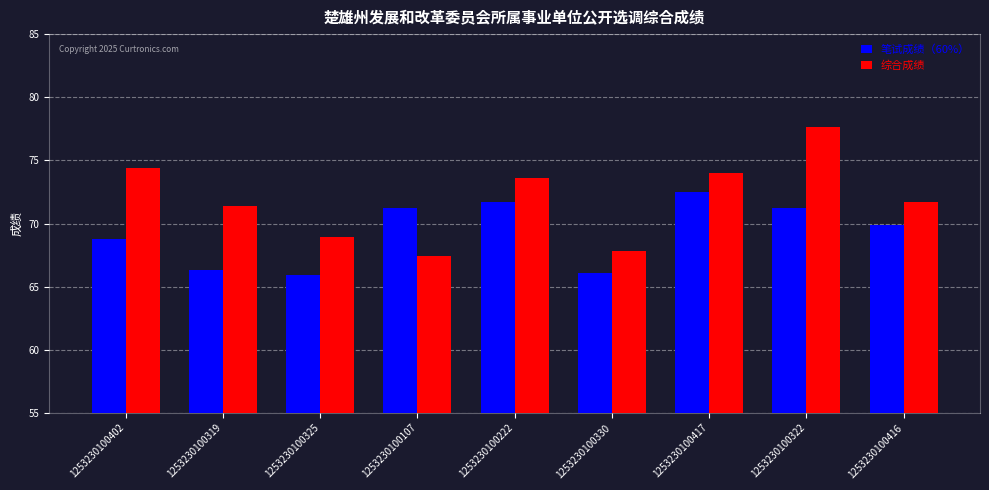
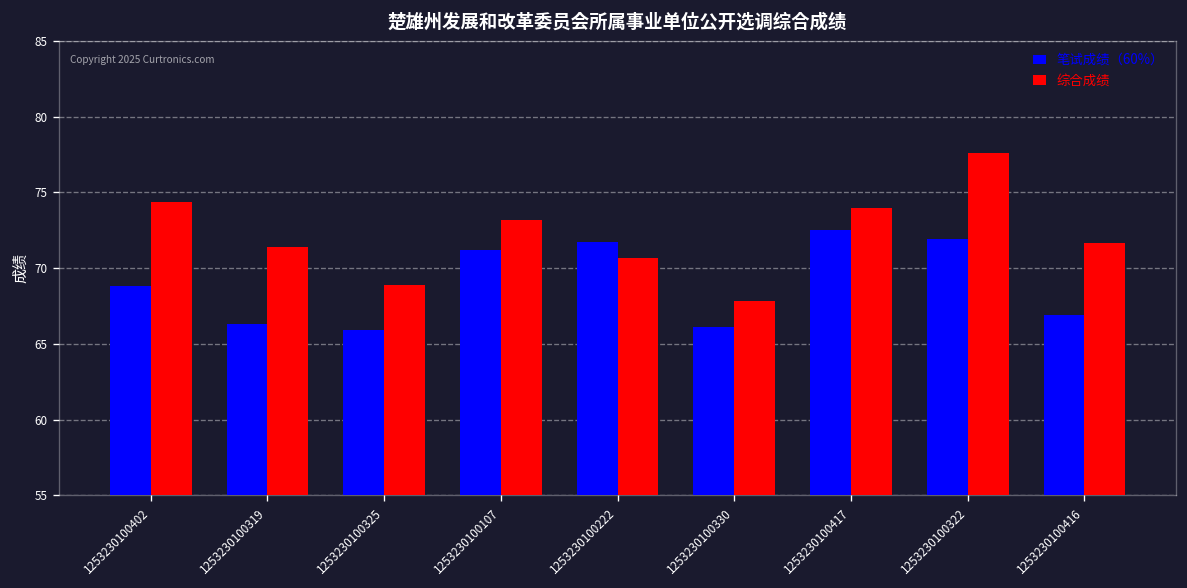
  {
    "笔试成绩（60%）": {
      "1253230100402": 68.8,
      "1253230100319": 66.3,
      "1253230100325": 65.9,
      "1253230100107": 71.2,
      "1253230100222": 71.7,
      "1253230100330": 66.1,
      "1253230100417": 72.5,
-     "1253230100322": 71.2,
-     "1253230100416": 69.9
+     "1253230100322": 71.9,
+     "1253230100416": 66.9
    },
    "综合成绩": {
      "1253230100402": 74.4,
      "1253230100319": 71.4,
      "1253230100325": 68.9,
-     "1253230100107": 67.4,
-     "1253230100222": 73.6,
+     "1253230100107": 73.2,
+     "1253230100222": 70.7,
      "1253230100330": 67.8,
      "1253230100417": 74.0,
      "1253230100322": 77.6,
      "1253230100416": 71.7
    }
  }
